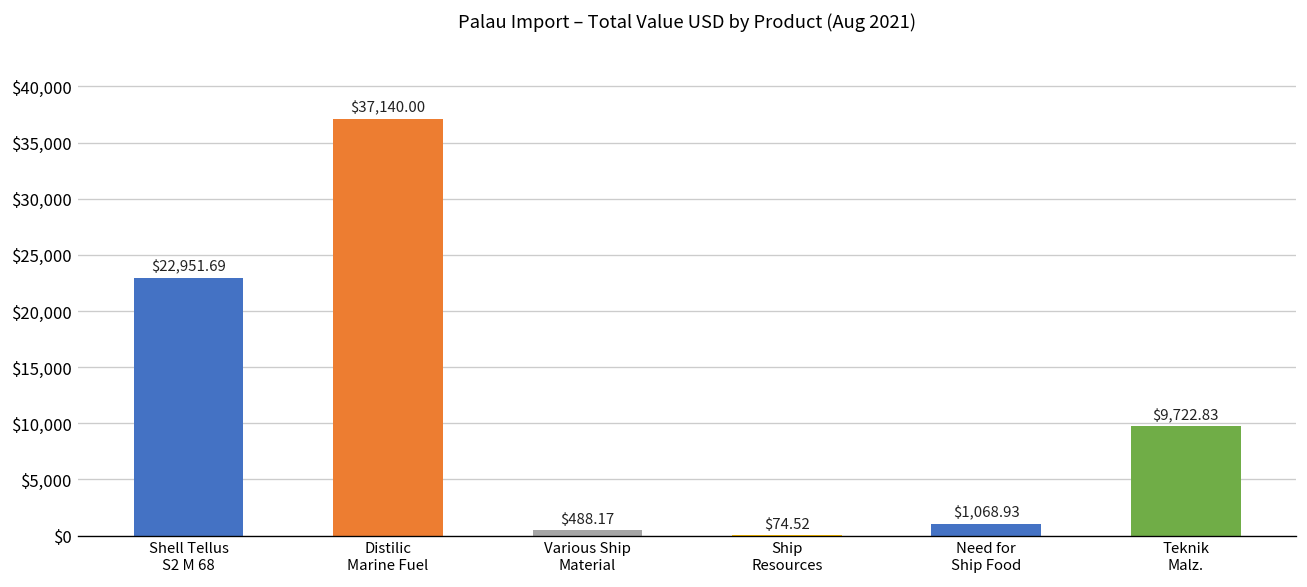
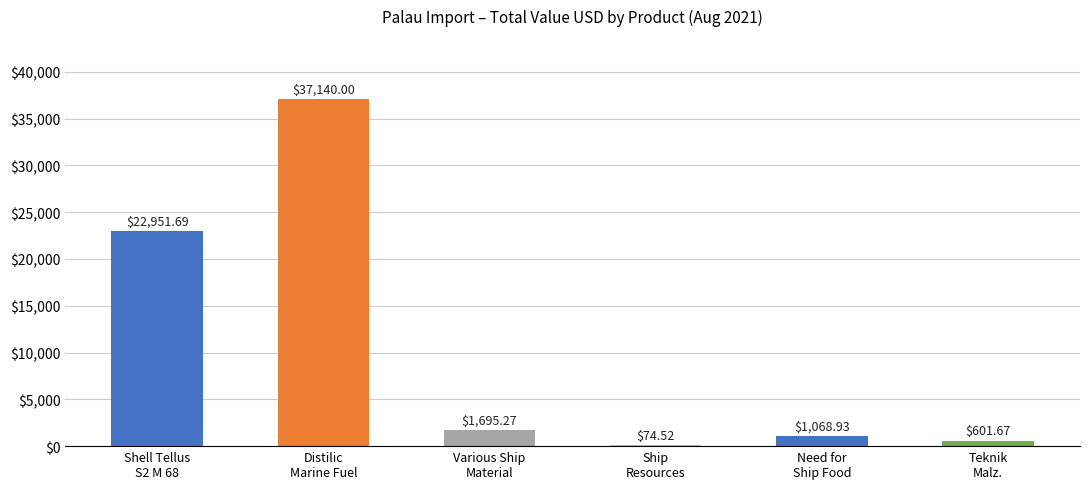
  {
    "Shell Tellus S2 M 68": "$22,951.69",
    "Distilic Marine Fuel": "$37,140.00",
-   "Various Ship Material": "$488.17",
+   "Various Ship Material": "$1,695.27",
    "Ship Resources": "$74.52",
    "Need for Ship Food": "$1,068.93",
-   "Teknik Malz.": "$9,722.83"
+   "Teknik Malz.": "$601.67"
  }
